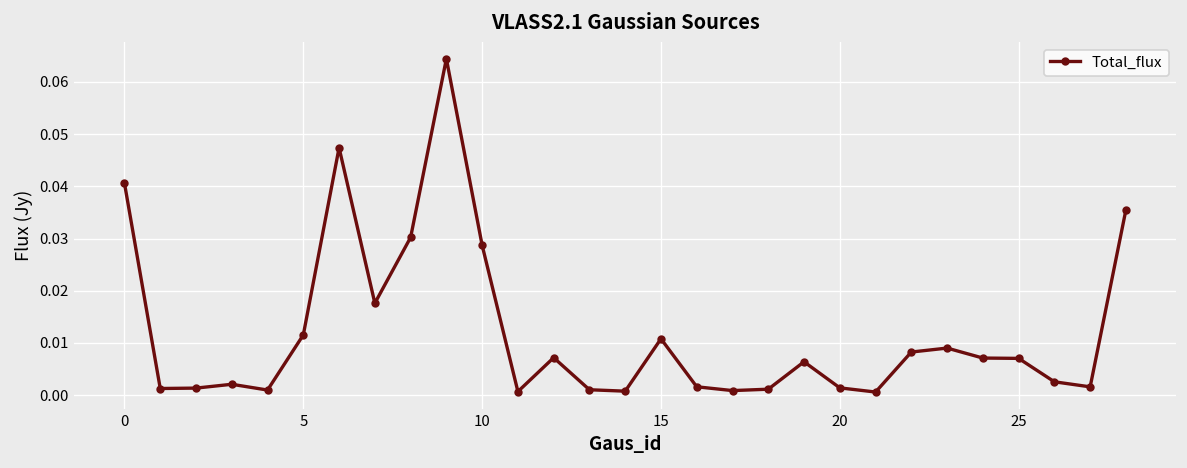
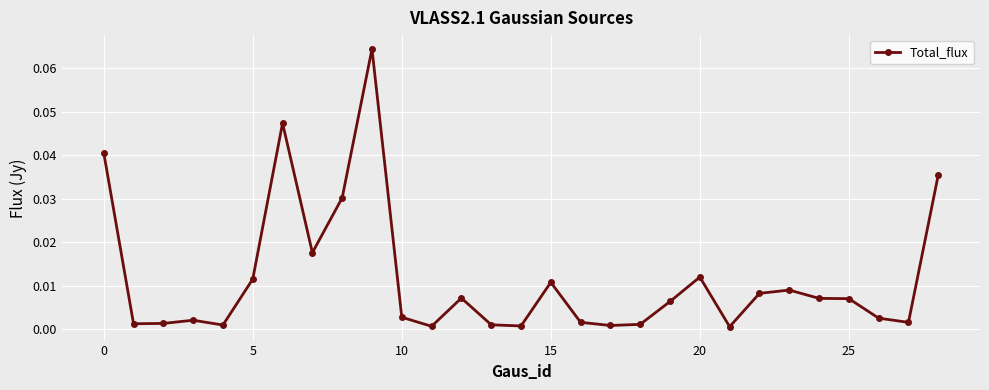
  {
    "0": 0.041,
    "5": 0.012,
-   "10": 0.029,
+   "10": 0.003,
    "15": 0.011,
-   "20": 0.001,
+   "20": 0.012,
    "25": 0.007
  }
